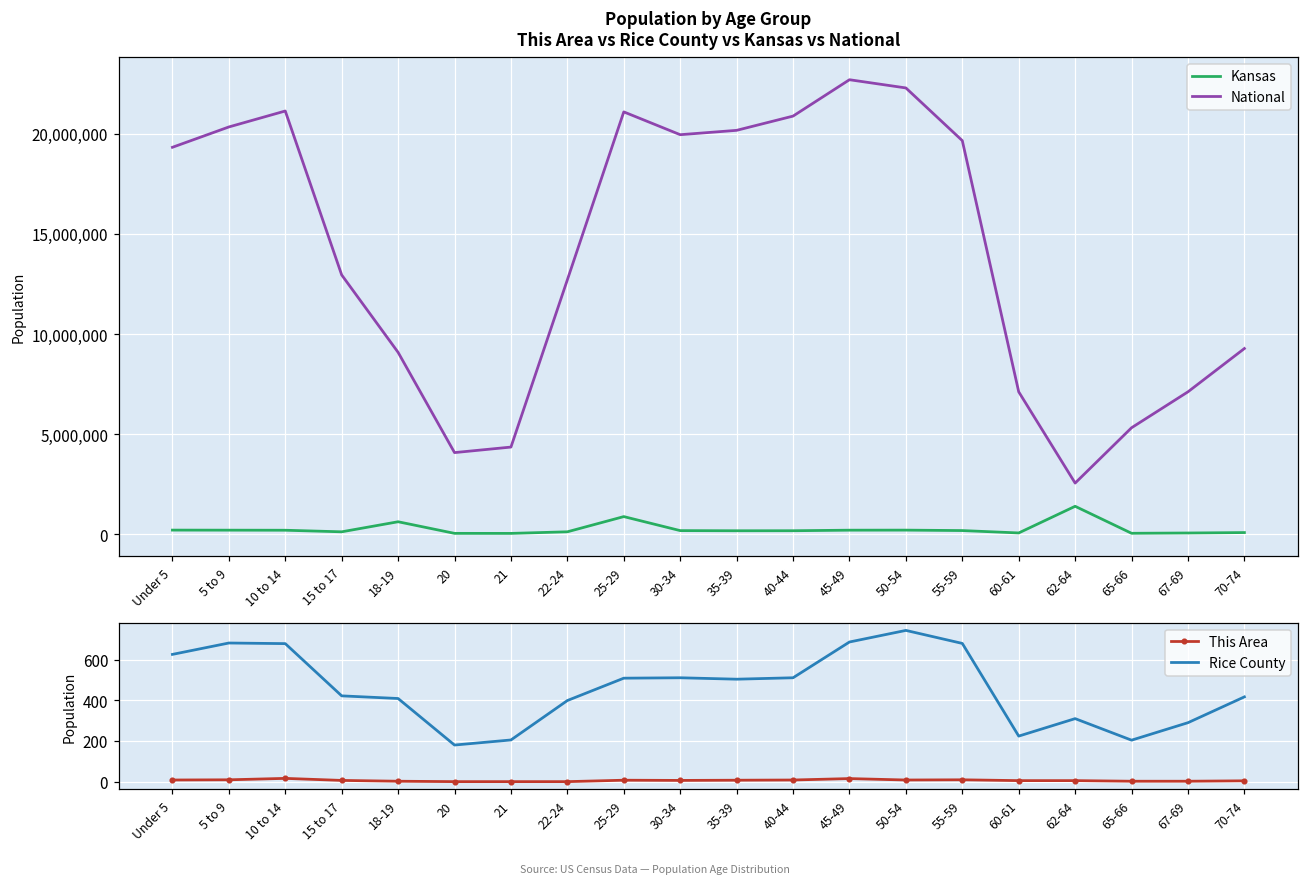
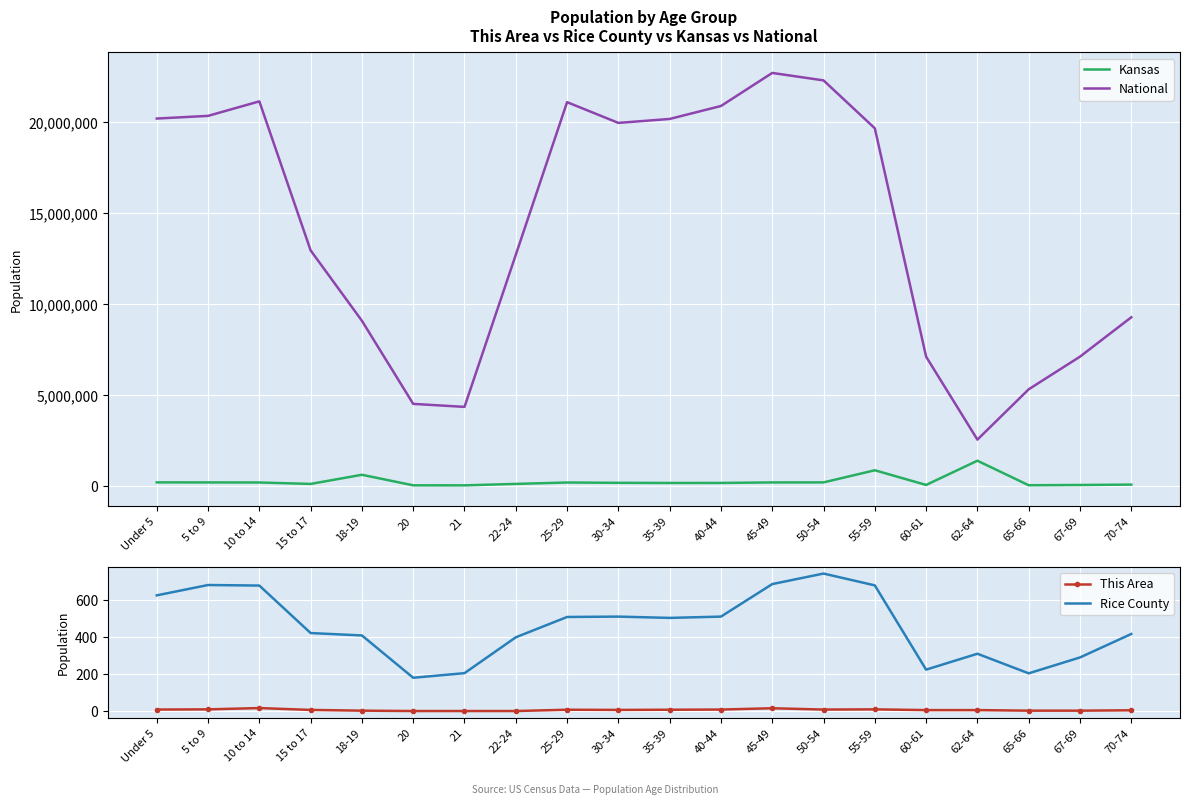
  {
    "Population by Age Group This Area vs Rice County vs Kansas vs National": {
      "Kansas": {
        "Under 5": "200,000",
        "5 to 9": "200,000",
        "10 to 14": "200,000",
        "15 to 17": "100,000",
        "18-19": "600,000",
        "20": "0",
        "21": "0",
        "22-24": "100,000",
-       "25-29": "900,000",
+       "25-29": "200,000",
        "30-34": "200,000",
        "35-39": "200,000",
        "40-44": "200,000",
        "45-49": "200,000",
        "50-54": "200,000",
-       "55-59": "200,000",
+       "55-59": "900,000",
        "60-61": "100,000",
        "62-64": "1,400,000",
        "65-66": "0",
        "67-69": "100,000",
        "70-74": "100,000"
      },
      "National": {
-       "Under 5": "19,300,000",
+       "Under 5": "20,200,000",
        "5 to 9": "20,300,000",
        "10 to 14": "21,100,000",
        "15 to 17": "13,000,000",
        "18-19": "9,100,000",
-       "20": "4,100,000",
+       "20": "4,500,000",
        "21": "4,400,000",
        "22-24": "12,700,000",
        "25-29": "21,100,000",
        "30-34": "20,000,000",
        "35-39": "20,200,000",
        "40-44": "20,900,000",
        "45-49": "22,700,000",
        "50-54": "22,300,000",
        "55-59": "19,700,000",
        "60-61": "7,100,000",
        "62-64": "2,600,000",
        "65-66": "5,300,000",
        "67-69": "7,100,000",
        "70-74": "9,300,000"
      }
    }
  }
